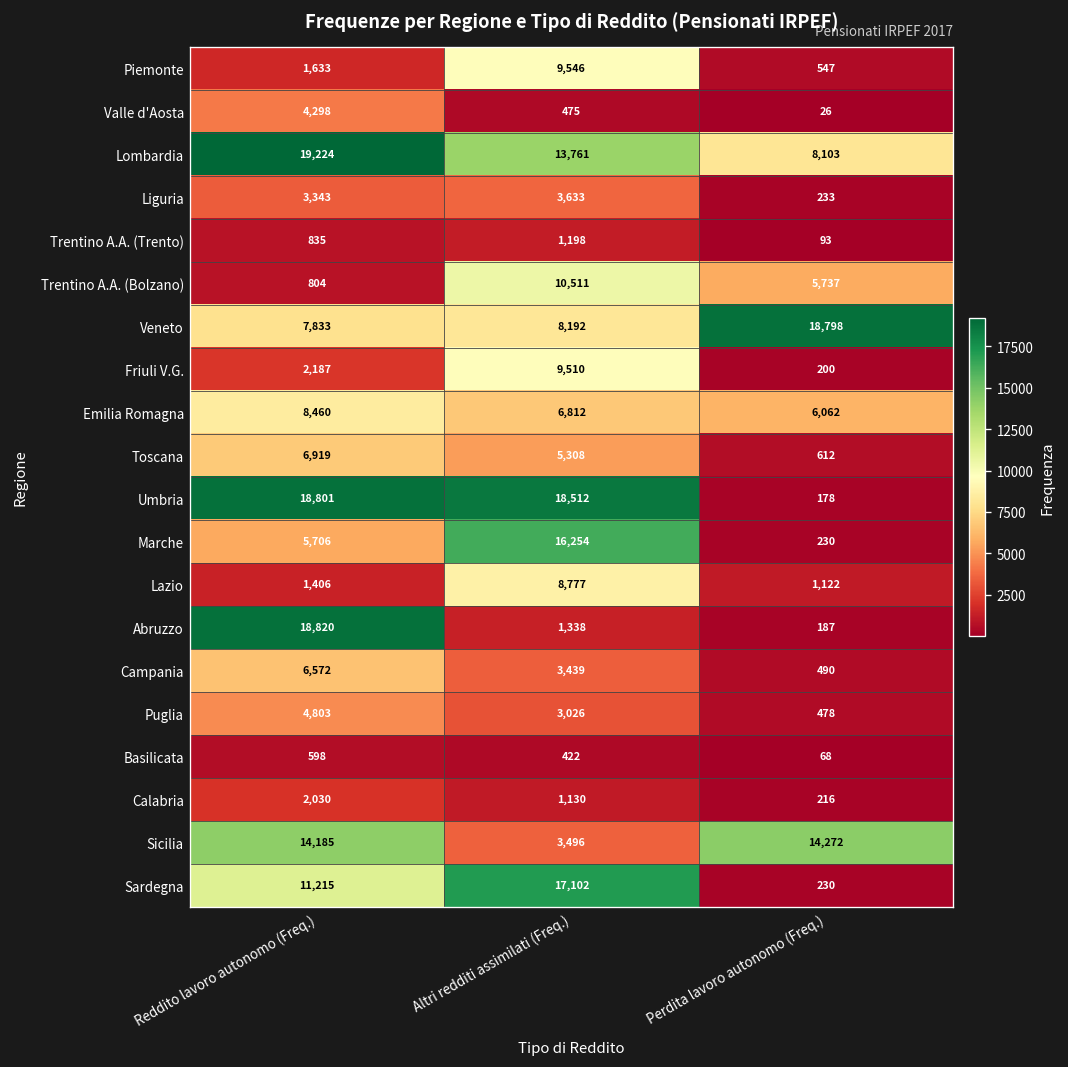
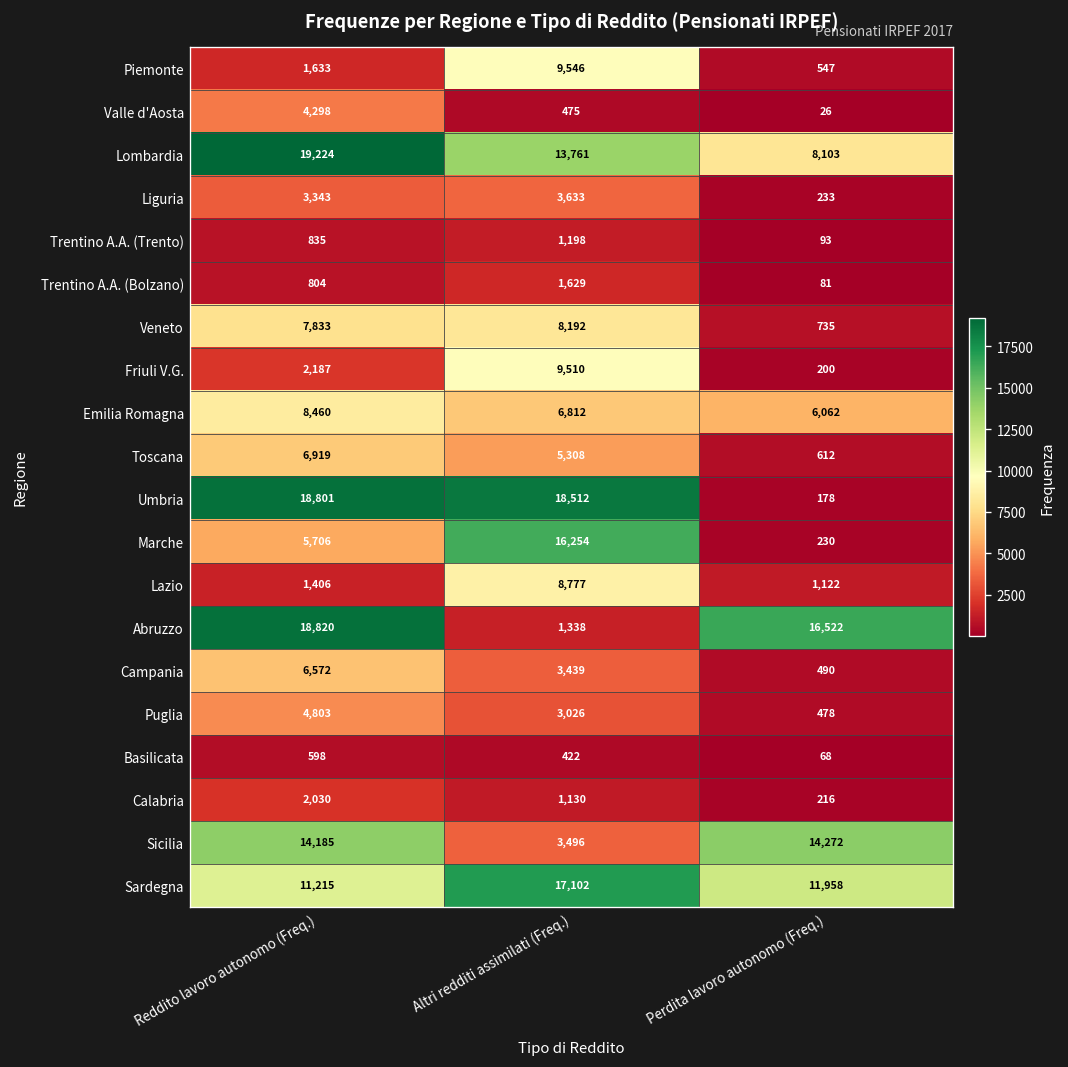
  {
    "Piemonte": {
      "Reddito lavoro autonomo (Freq.)": "1,633",
      "Altri redditi assimilati (Freq.)": "9,546",
      "Perdita lavoro autonomo (Freq.)": "547"
    },
    "Valle d'Aosta": {
      "Reddito lavoro autonomo (Freq.)": "4,298",
      "Altri redditi assimilati (Freq.)": "475",
      "Perdita lavoro autonomo (Freq.)": "26"
    },
    "Lombardia": {
      "Reddito lavoro autonomo (Freq.)": "19,224",
      "Altri redditi assimilati (Freq.)": "13,761",
      "Perdita lavoro autonomo (Freq.)": "8,103"
    },
    "Liguria": {
      "Reddito lavoro autonomo (Freq.)": "3,343",
      "Altri redditi assimilati (Freq.)": "3,633",
      "Perdita lavoro autonomo (Freq.)": "233"
    },
    "Trentino A.A. (Trento)": {
      "Reddito lavoro autonomo (Freq.)": "835",
      "Altri redditi assimilati (Freq.)": "1,198",
      "Perdita lavoro autonomo (Freq.)": "93"
    },
    "Trentino A.A. (Bolzano)": {
      "Reddito lavoro autonomo (Freq.)": "804",
-     "Altri redditi assimilati (Freq.)": "10,511",
-     "Perdita lavoro autonomo (Freq.)": "5,737"
+     "Altri redditi assimilati (Freq.)": "1,629",
+     "Perdita lavoro autonomo (Freq.)": "81"
    },
    "Veneto": {
      "Reddito lavoro autonomo (Freq.)": "7,833",
      "Altri redditi assimilati (Freq.)": "8,192",
-     "Perdita lavoro autonomo (Freq.)": "18,798"
+     "Perdita lavoro autonomo (Freq.)": "735"
    },
    "Friuli V.G.": {
      "Reddito lavoro autonomo (Freq.)": "2,187",
      "Altri redditi assimilati (Freq.)": "9,510",
      "Perdita lavoro autonomo (Freq.)": "200"
    },
    "Emilia Romagna": {
      "Reddito lavoro autonomo (Freq.)": "8,460",
      "Altri redditi assimilati (Freq.)": "6,812",
      "Perdita lavoro autonomo (Freq.)": "6,062"
    },
    "Toscana": {
      "Reddito lavoro autonomo (Freq.)": "6,919",
      "Altri redditi assimilati (Freq.)": "5,308",
      "Perdita lavoro autonomo (Freq.)": "612"
    },
    "Umbria": {
      "Reddito lavoro autonomo (Freq.)": "18,801",
      "Altri redditi assimilati (Freq.)": "18,512",
      "Perdita lavoro autonomo (Freq.)": "178"
    },
    "Marche": {
      "Reddito lavoro autonomo (Freq.)": "5,706",
      "Altri redditi assimilati (Freq.)": "16,254",
      "Perdita lavoro autonomo (Freq.)": "230"
    },
    "Lazio": {
      "Reddito lavoro autonomo (Freq.)": "1,406",
      "Altri redditi assimilati (Freq.)": "8,777",
      "Perdita lavoro autonomo (Freq.)": "1,122"
    },
    "Abruzzo": {
      "Reddito lavoro autonomo (Freq.)": "18,820",
      "Altri redditi assimilati (Freq.)": "1,338",
-     "Perdita lavoro autonomo (Freq.)": "187"
+     "Perdita lavoro autonomo (Freq.)": "16,522"
    },
    "Campania": {
      "Reddito lavoro autonomo (Freq.)": "6,572",
      "Altri redditi assimilati (Freq.)": "3,439",
      "Perdita lavoro autonomo (Freq.)": "490"
    },
    "Puglia": {
      "Reddito lavoro autonomo (Freq.)": "4,803",
      "Altri redditi assimilati (Freq.)": "3,026",
      "Perdita lavoro autonomo (Freq.)": "478"
    },
    "Basilicata": {
      "Reddito lavoro autonomo (Freq.)": "598",
      "Altri redditi assimilati (Freq.)": "422",
      "Perdita lavoro autonomo (Freq.)": "68"
    },
    "Calabria": {
      "Reddito lavoro autonomo (Freq.)": "2,030",
      "Altri redditi assimilati (Freq.)": "1,130",
      "Perdita lavoro autonomo (Freq.)": "216"
    },
    "Sicilia": {
      "Reddito lavoro autonomo (Freq.)": "14,185",
      "Altri redditi assimilati (Freq.)": "3,496",
      "Perdita lavoro autonomo (Freq.)": "14,272"
    },
    "Sardegna": {
      "Reddito lavoro autonomo (Freq.)": "11,215",
      "Altri redditi assimilati (Freq.)": "17,102",
-     "Perdita lavoro autonomo (Freq.)": "230"
+     "Perdita lavoro autonomo (Freq.)": "11,958"
    }
  }
